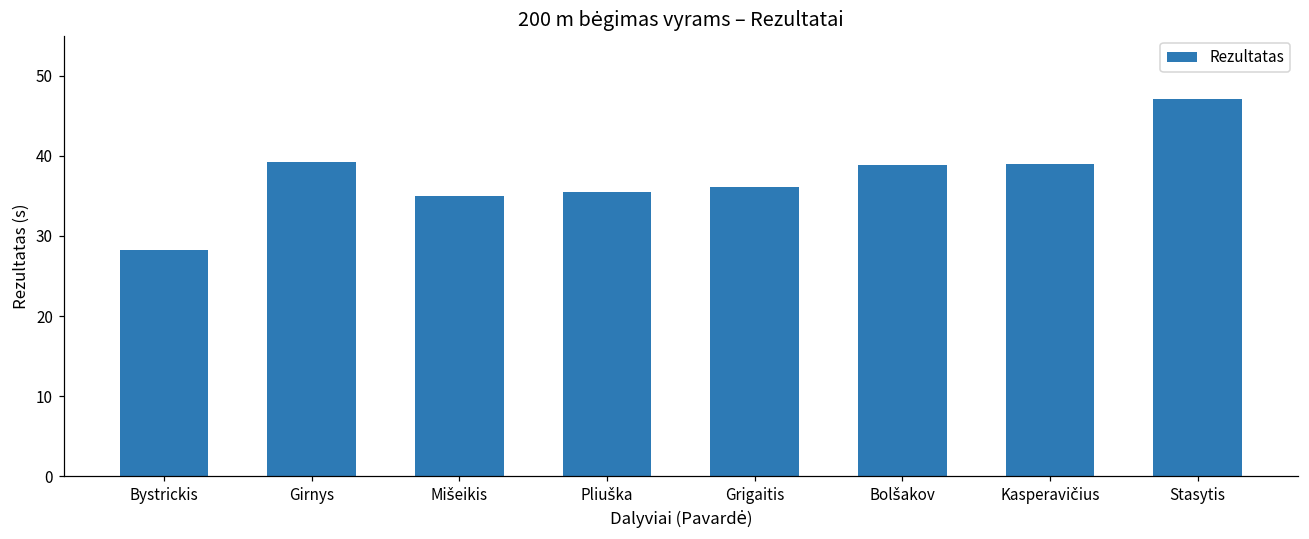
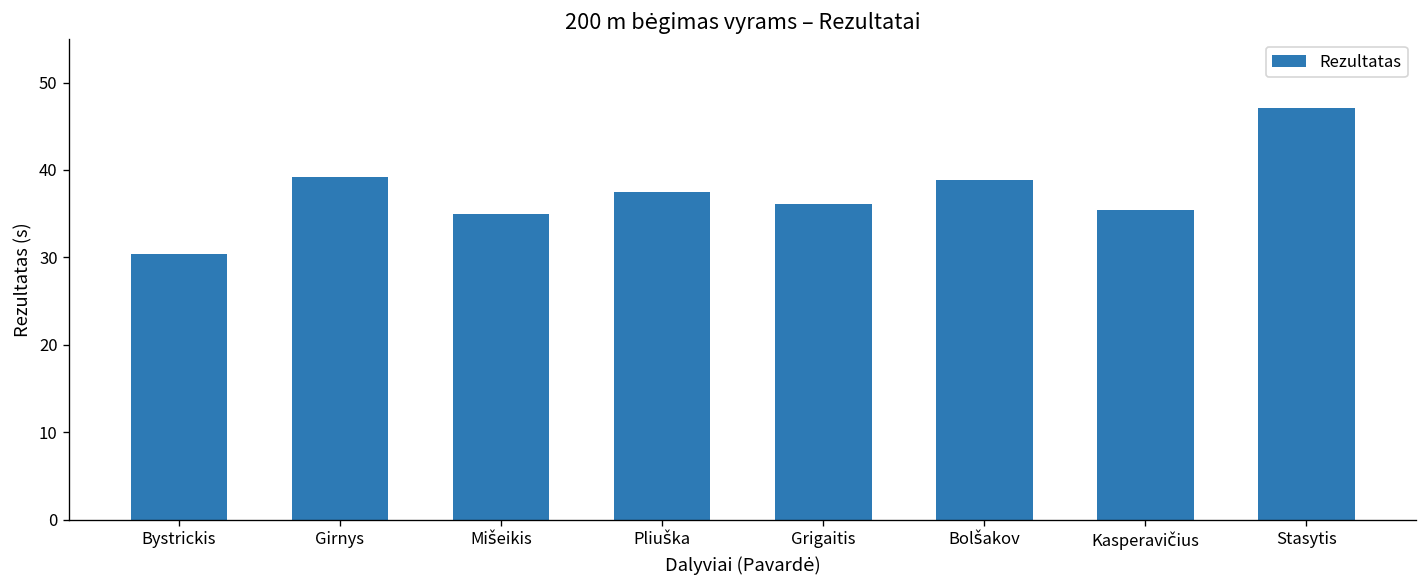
  {
-   "Bystrickis": 28,
+   "Bystrickis": 30,
    "Girnys": 39,
    "Mišeikis": 35,
-   "Pliuška": 35,
+   "Pliuška": 38,
    "Grigaitis": 36,
    "Bolšakov": 39,
-   "Kasperavičius": 39,
+   "Kasperavičius": 35,
    "Stasytis": 47
  }
